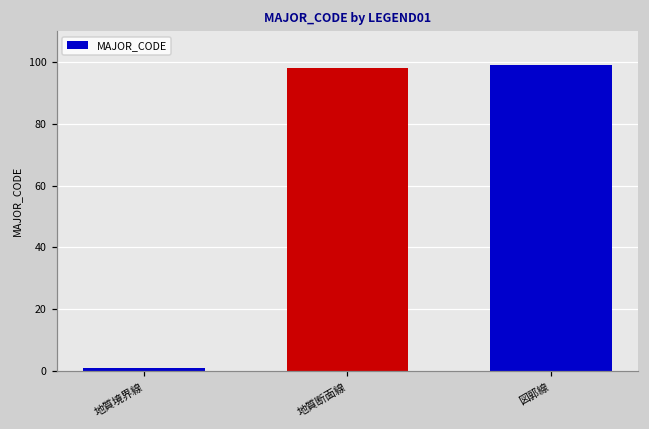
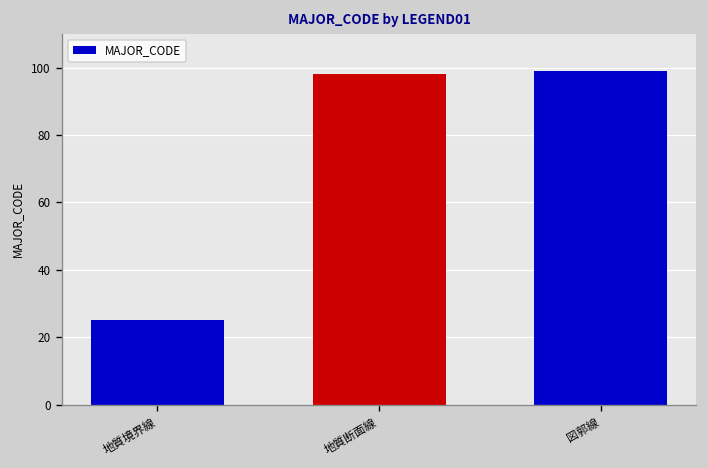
  {
-   "地質境界線": 1,
+   "地質境界線": 25,
    "地質断面線": 98,
    "図郭線": 99
  }
